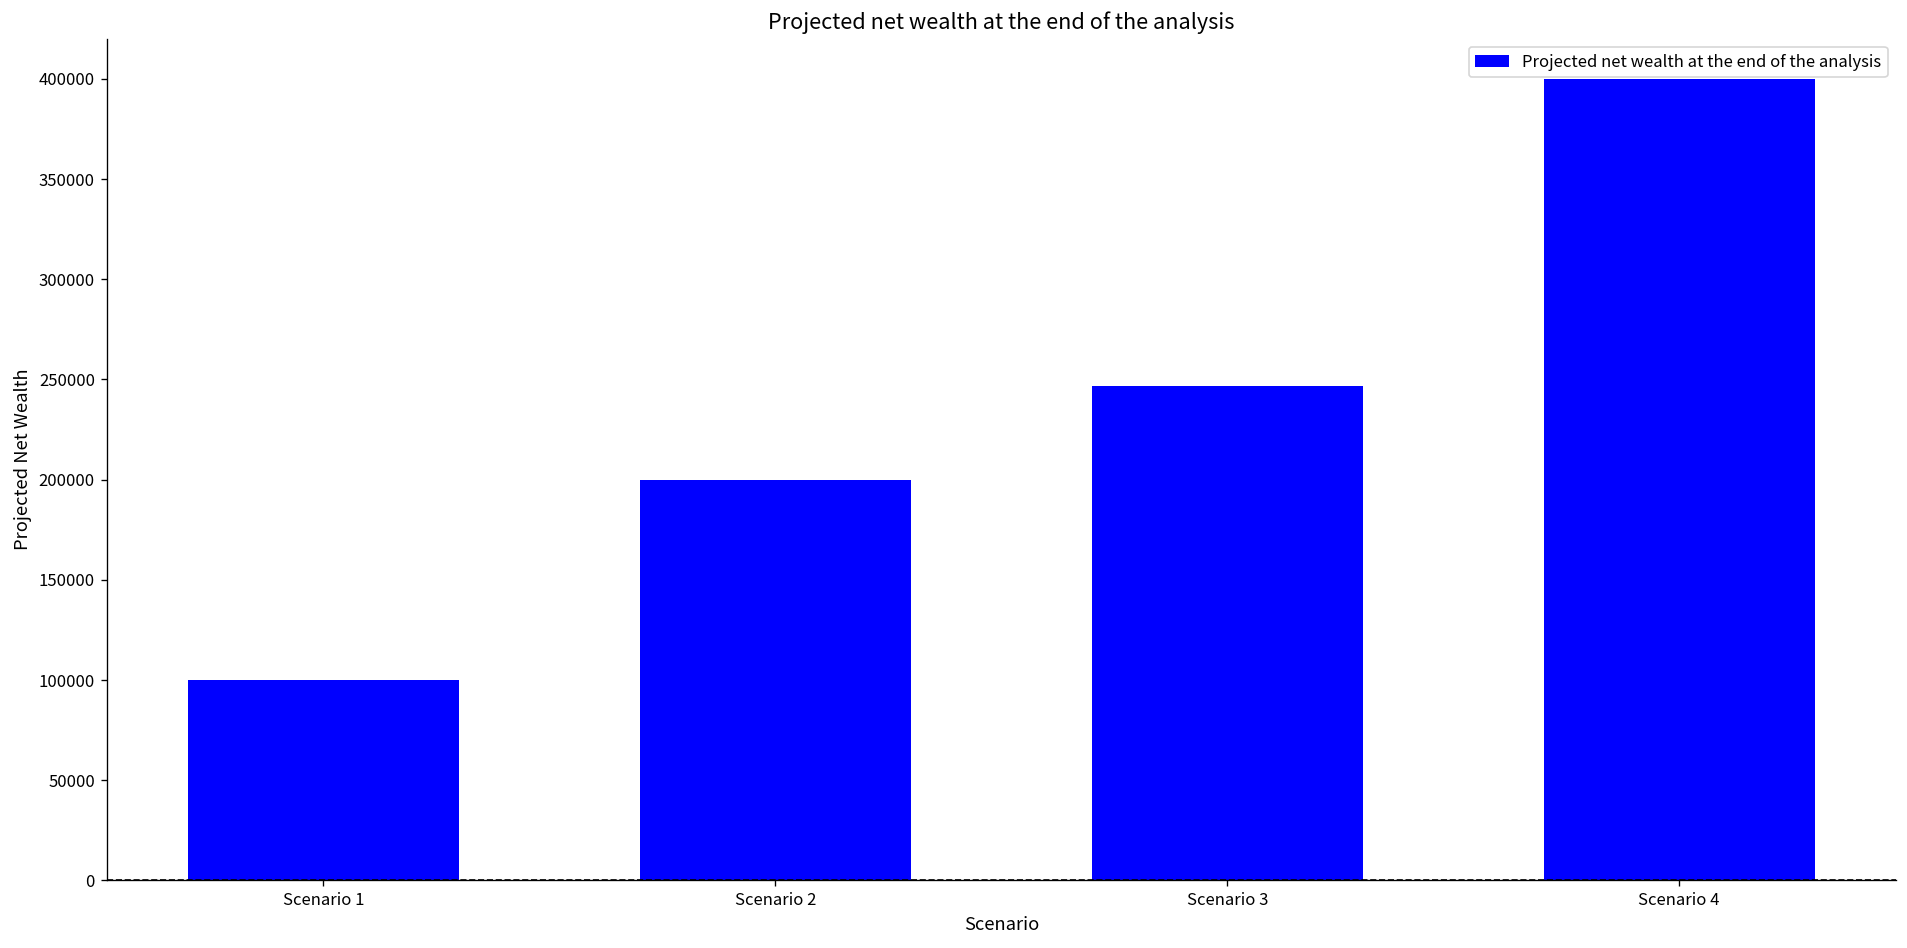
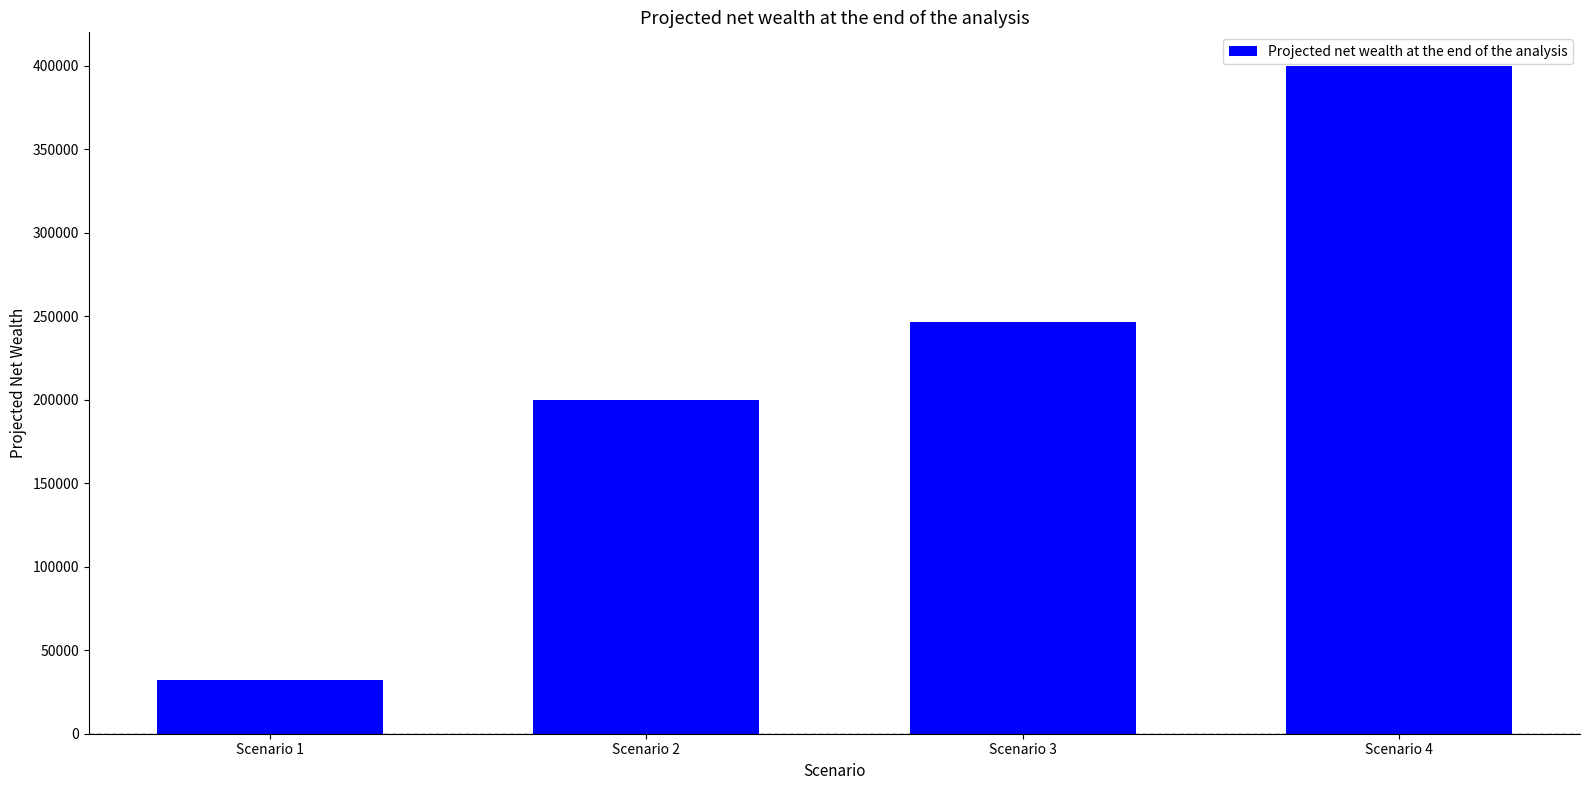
  {
-   "Scenario 1": 100000,
+   "Scenario 1": 32000,
    "Scenario 2": 200000,
    "Scenario 3": 247000,
    "Scenario 4": 400000
  }
